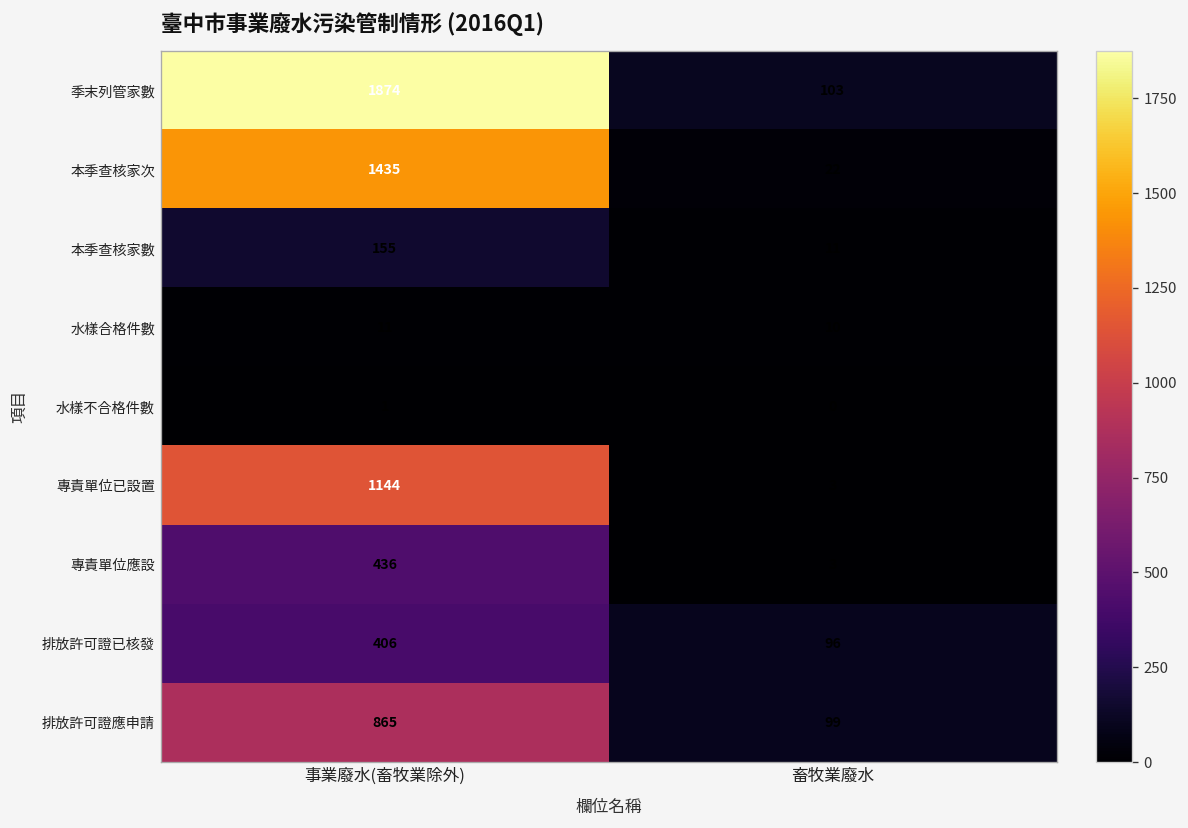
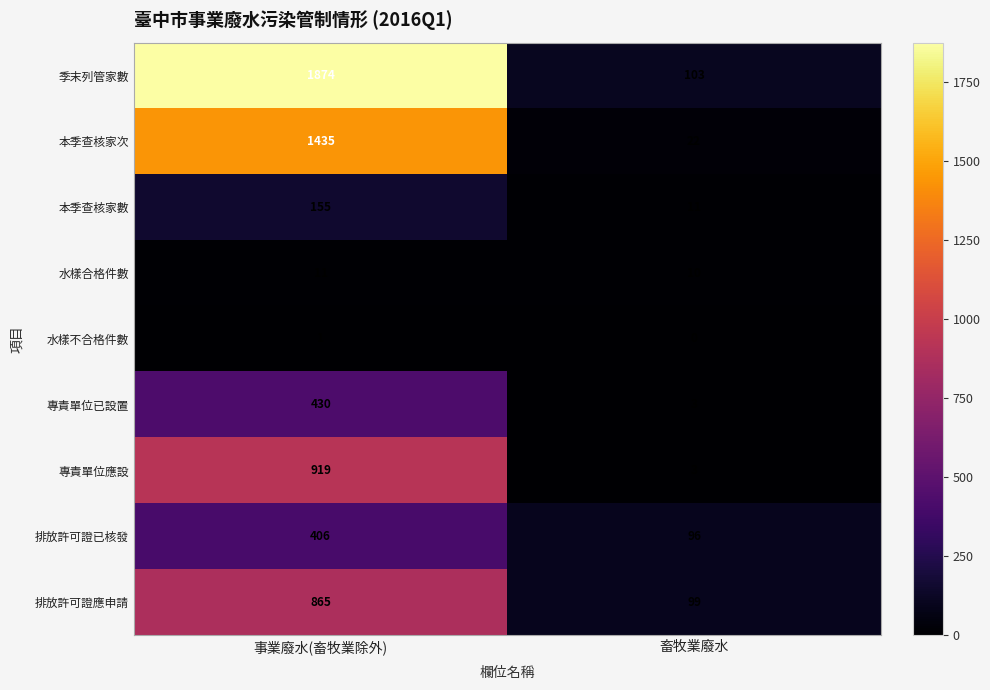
  {
    "季末列管家數": {
      "事業廢水(畜牧業除外)": 1874
    },
    "本季查核家次": {
      "事業廢水(畜牧業除外)": 1435
    },
    "專責單位已設置": {
-     "事業廢水(畜牧業除外)": 1144
+     "事業廢水(畜牧業除外)": 430
    },
    "專責單位應設": {
-     "事業廢水(畜牧業除外)": 436
+     "事業廢水(畜牧業除外)": 919
    },
    "排放許可證已核發": {
      "事業廢水(畜牧業除外)": 406
    },
    "排放許可證應申請": {
      "事業廢水(畜牧業除外)": 865
    }
  }
